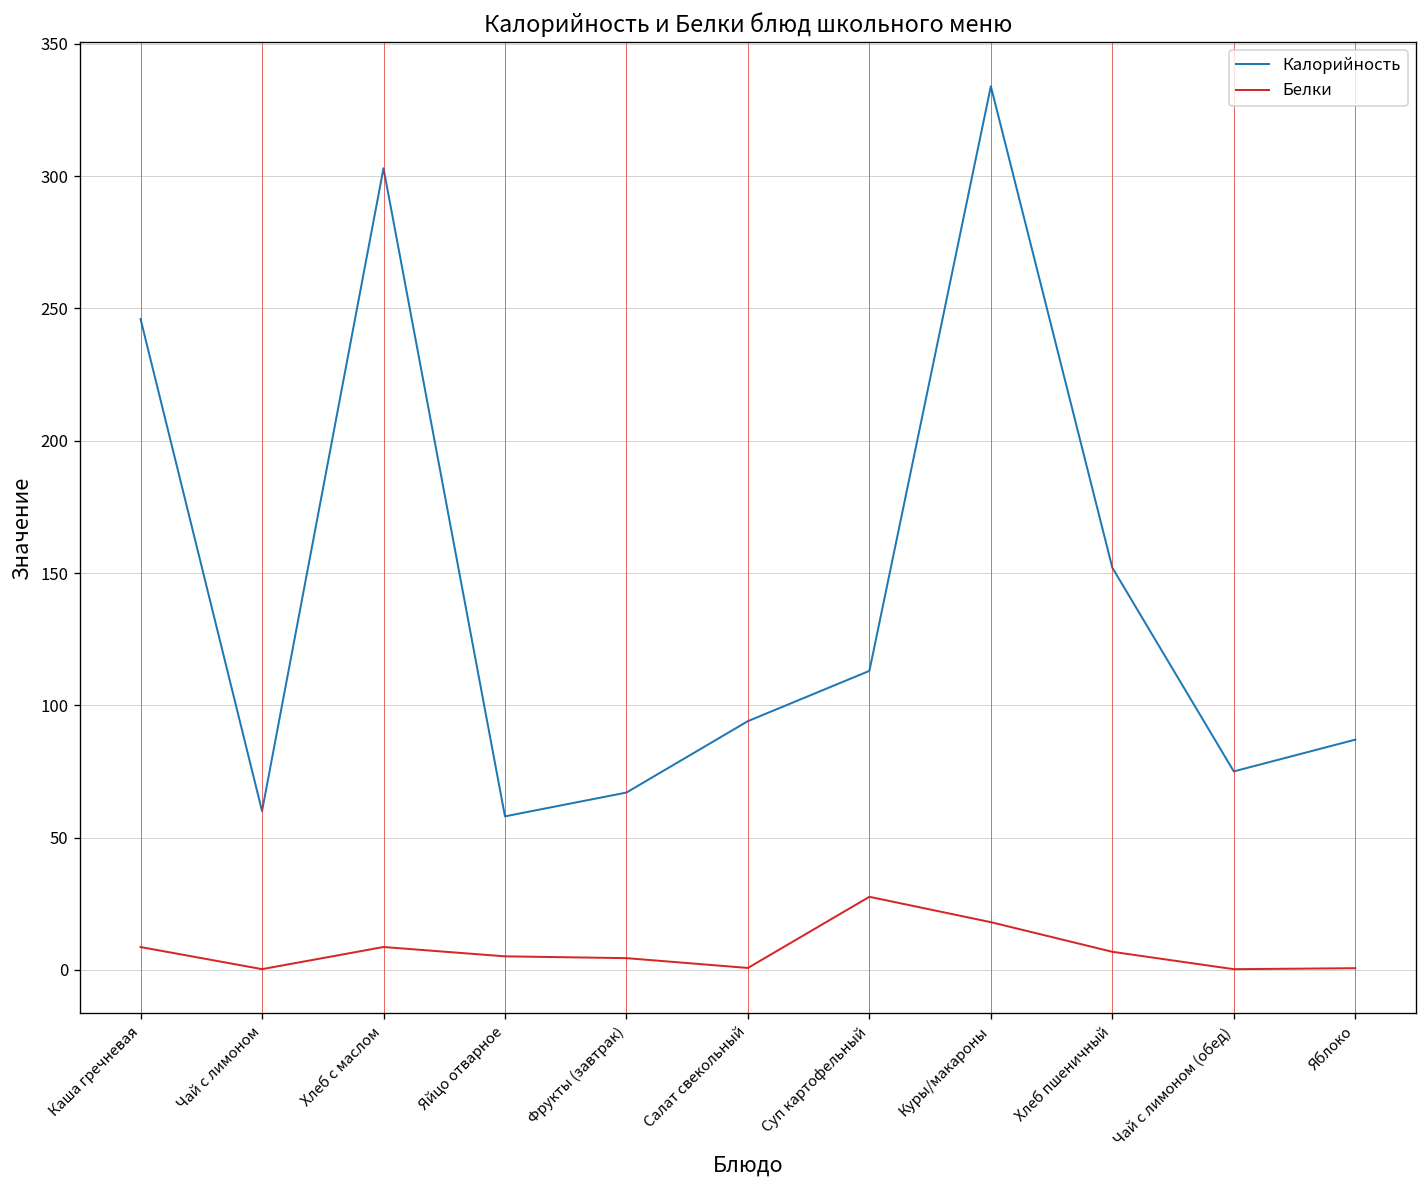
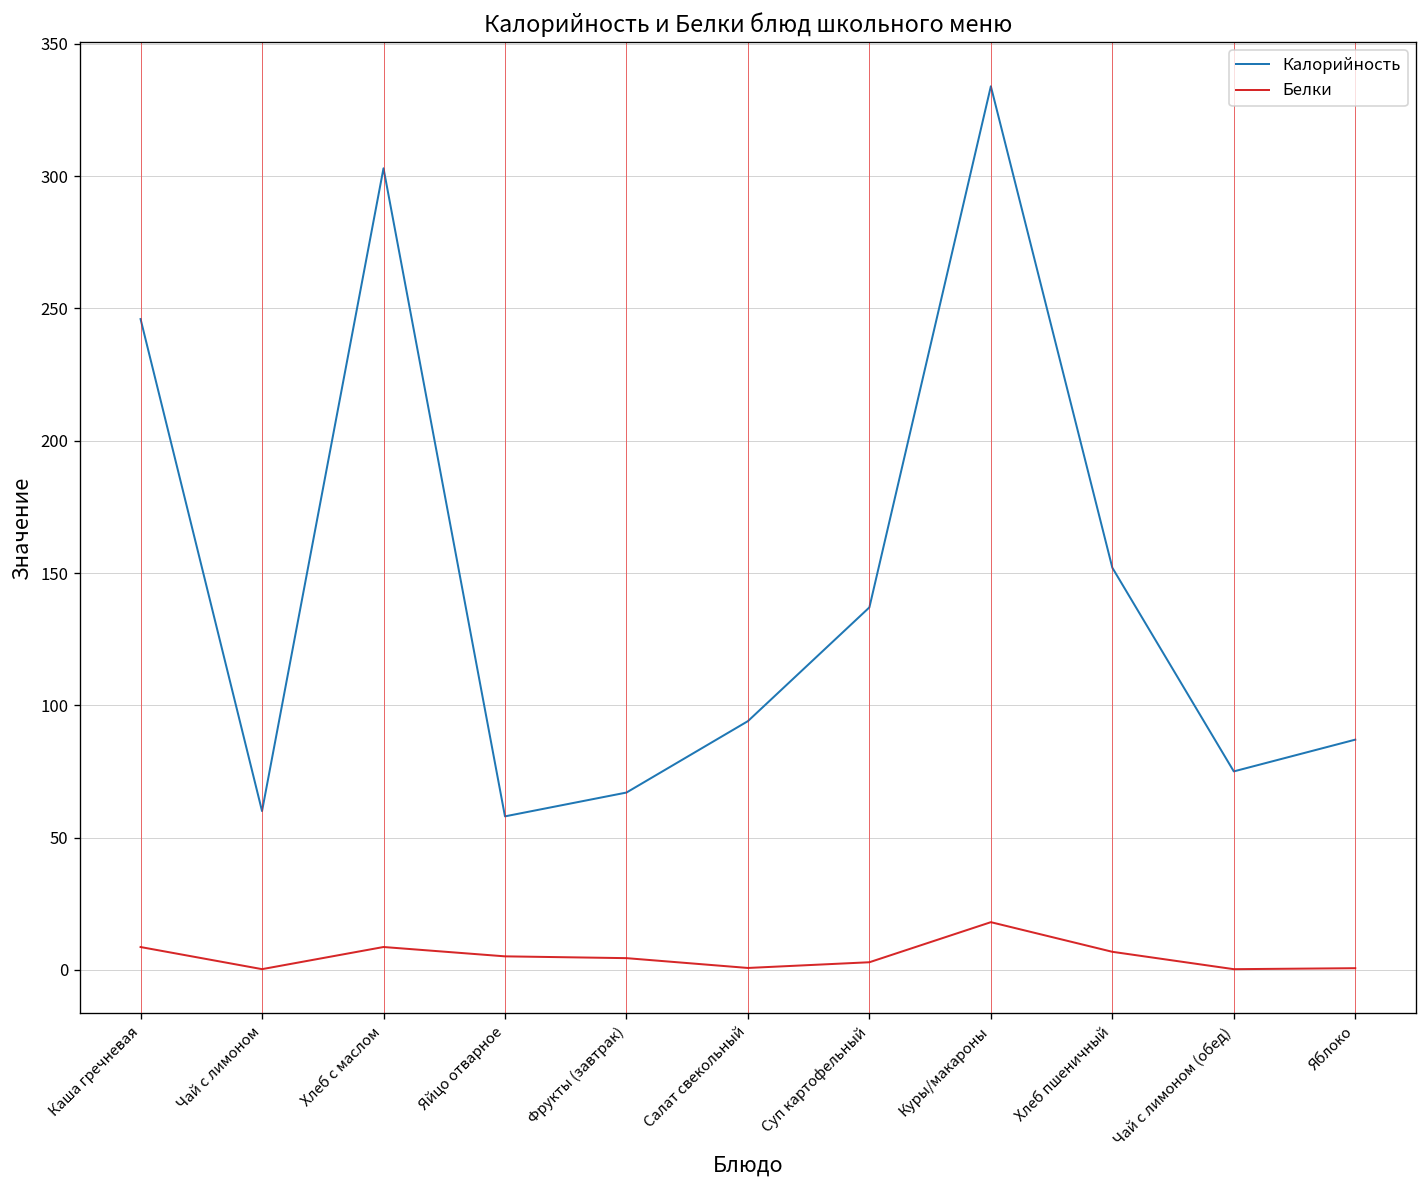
  {
    "Калорийность": {
      "Каша гречневая": 246,
      "Чай с лимоном": 60,
      "Хлеб с маслом": 303,
      "Яйцо отварное": 58,
      "Фрукты (завтрак)": 67,
      "Салат свекольный": 94,
-     "Суп картофельный": 113,
+     "Суп картофельный": 137,
      "Куры/макароны": 334,
      "Хлеб пшеничный": 152,
      "Чай с лимоном (обед)": 75,
      "Яблоко": 87
    },
    "Белки": {
      "Каша гречневая": 9,
      "Чай с лимоном": 0,
      "Хлеб с маслом": 9,
      "Яйцо отварное": 5,
      "Фрукты (завтрак)": 4,
      "Салат свекольный": 1,
-     "Суп картофельный": 28,
+     "Суп картофельный": 3,
      "Куры/макароны": 18,
      "Хлеб пшеничный": 7,
      "Чай с лимоном (обед)": 0,
      "Яблоко": 1
    }
  }
